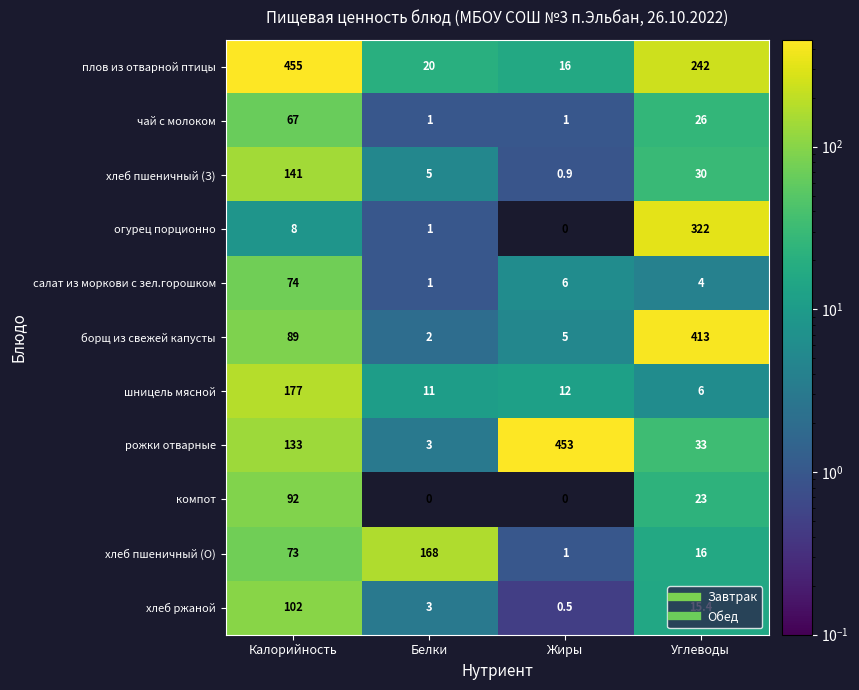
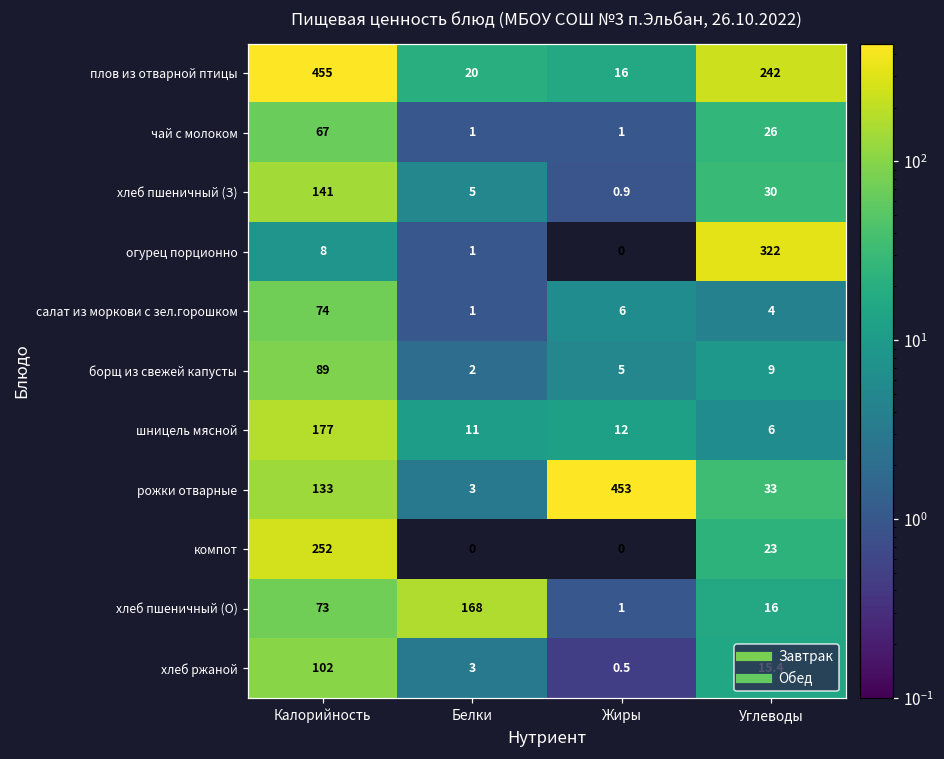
  {
    "плов из отварной птицы": {
      "Калорийность": 455,
      "Белки": 20,
      "Жиры": 16,
      "Углеводы": 242
    },
    "чай с молоком": {
      "Калорийность": 67,
      "Белки": 1,
      "Жиры": 1,
      "Углеводы": 26
    },
    "хлеб пшеничный (З)": {
      "Калорийность": 141,
      "Белки": 5,
      "Жиры": 0.9,
      "Углеводы": 30
    },
    "огурец порционно": {
      "Калорийность": 8,
      "Белки": 1,
      "Углеводы": 322
    },
    "салат из моркови с зел.горошком": {
      "Калорийность": 74,
      "Белки": 1,
      "Жиры": 6,
      "Углеводы": 4
    },
    "борщ из свежей капусты": {
      "Калорийность": 89,
      "Белки": 2,
      "Жиры": 5,
-     "Углеводы": 413
+     "Углеводы": 9
    },
    "шницель мясной": {
      "Калорийность": 177,
      "Белки": 11,
      "Жиры": 12,
      "Углеводы": 6
    },
    "рожки отварные": {
      "Калорийность": 133,
      "Белки": 3,
      "Жиры": 453,
      "Углеводы": 33
    },
    "компот": {
-     "Калорийность": 92,
+     "Калорийность": 252,
      "Углеводы": 23
    },
    "хлеб пшеничный (О)": {
      "Калорийность": 73,
      "Белки": 168,
      "Жиры": 1,
      "Углеводы": 16
    },
    "хлеб ржаной": {
      "Калорийность": 102,
      "Белки": 3,
      "Жиры": 0.5
    }
  }
